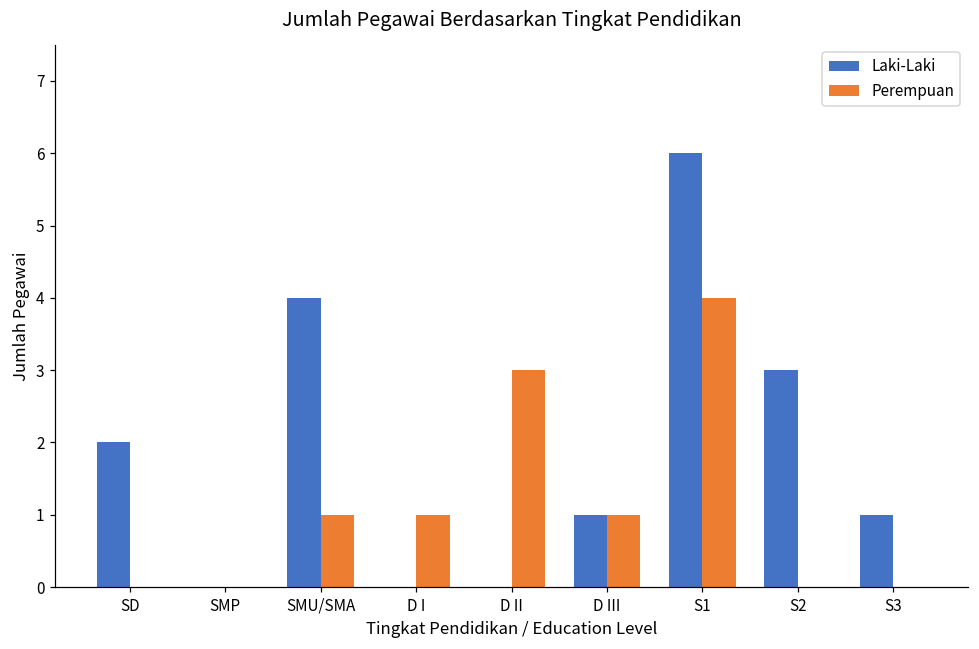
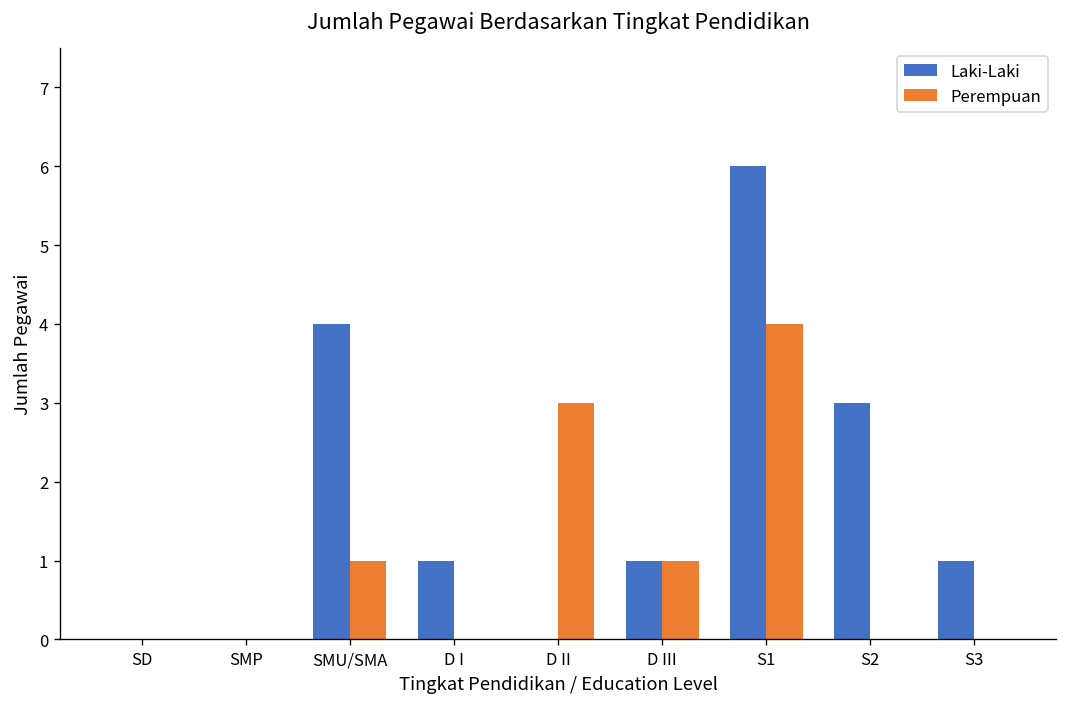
  {
    "Laki-Laki": {
-     "SD": 2,
+     "SD": 0,
      "SMP": 0,
      "SMU/SMA": 4,
-     "D I": 0,
+     "D I": 1,
      "D II": 0,
      "D III": 1,
      "S1": 6,
      "S2": 3,
      "S3": 1
    },
    "Perempuan": {
      "SD": 0,
      "SMP": 0,
      "SMU/SMA": 1,
-     "D I": 1,
+     "D I": 0,
      "D II": 3,
      "D III": 1,
      "S1": 4,
      "S2": 0,
      "S3": 0
    }
  }
